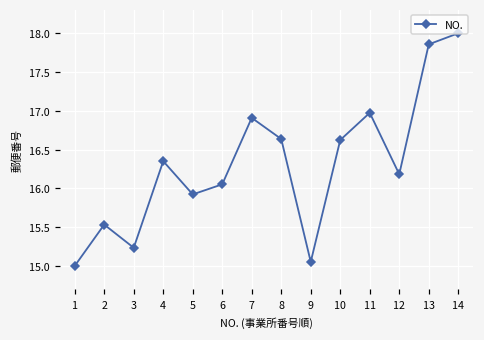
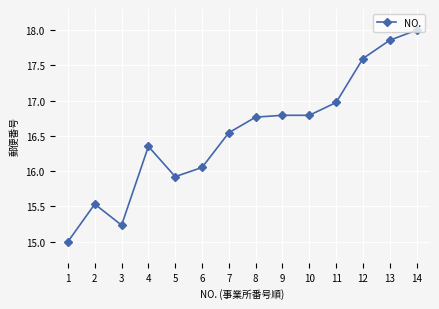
  {
    "1": 15.0,
    "2": 15.5,
    "3": 15.2,
    "4": 16.4,
    "5": 15.9,
    "6": 16.1,
-   "7": 16.9,
-   "8": 16.6,
-   "9": 15.1,
-   "10": 16.6,
+   "7": 16.5,
+   "8": 16.8,
+   "9": 16.8,
+   "10": 16.8,
    "11": 17.0,
-   "12": 16.2,
+   "12": 17.6,
    "13": 17.9
  }
